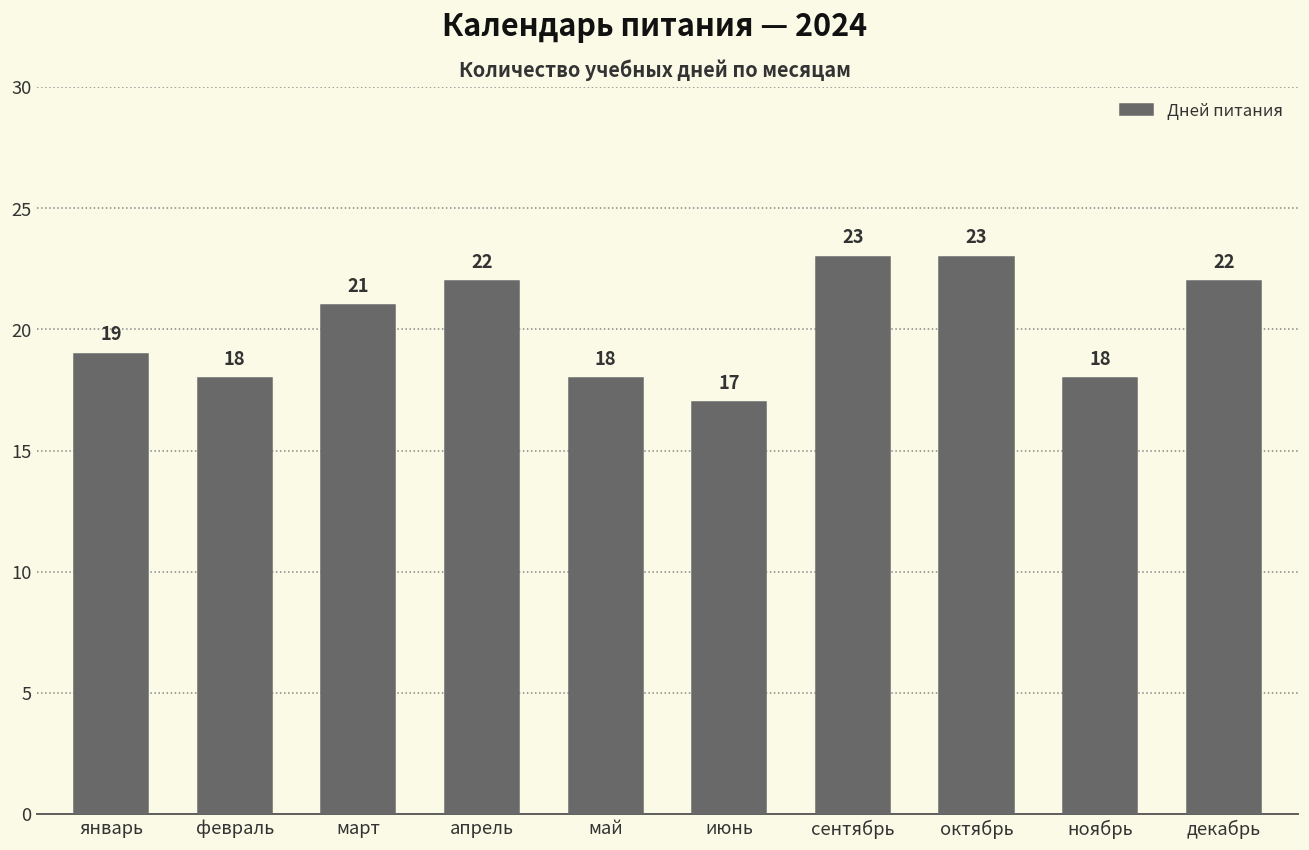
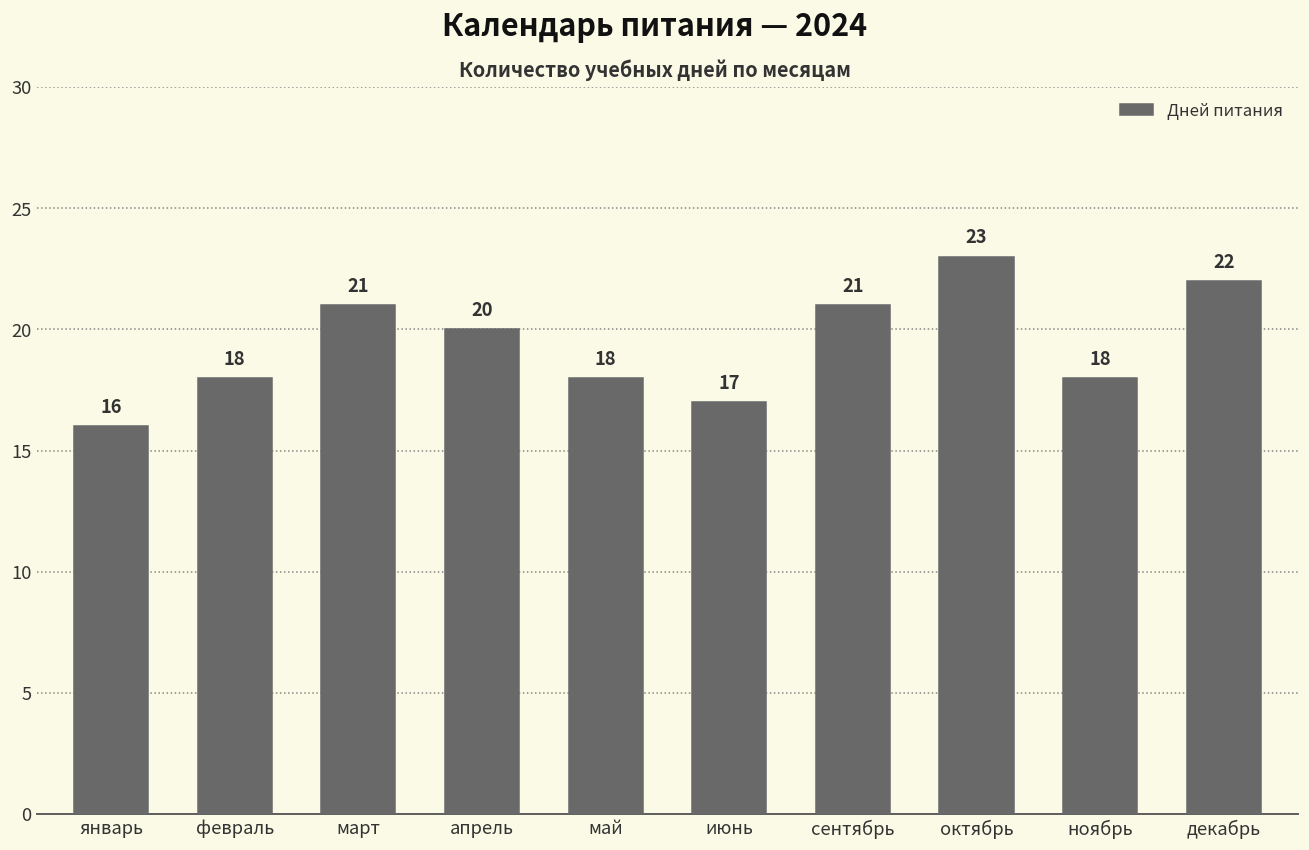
  {
-   "январь": 19,
+   "январь": 16,
    "февраль": 18,
    "март": 21,
-   "апрель": 22,
+   "апрель": 20,
    "май": 18,
    "июнь": 17,
-   "сентябрь": 23,
+   "сентябрь": 21,
    "октябрь": 23,
    "ноябрь": 18,
    "декабрь": 22
  }
